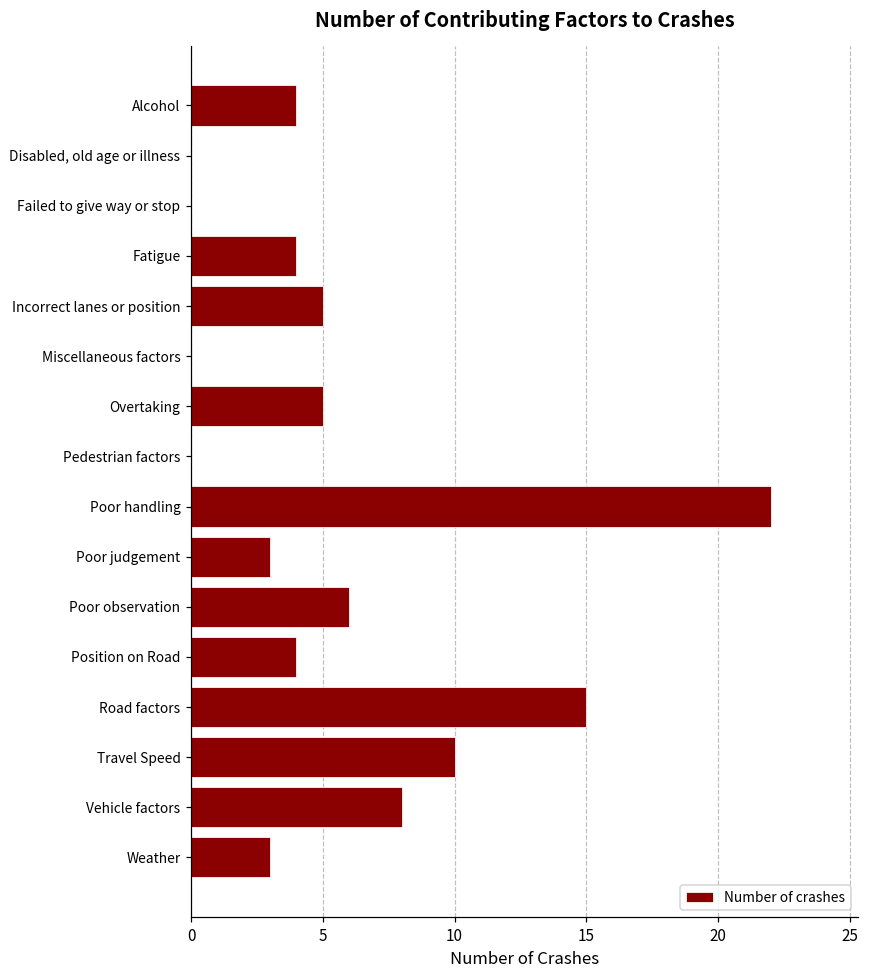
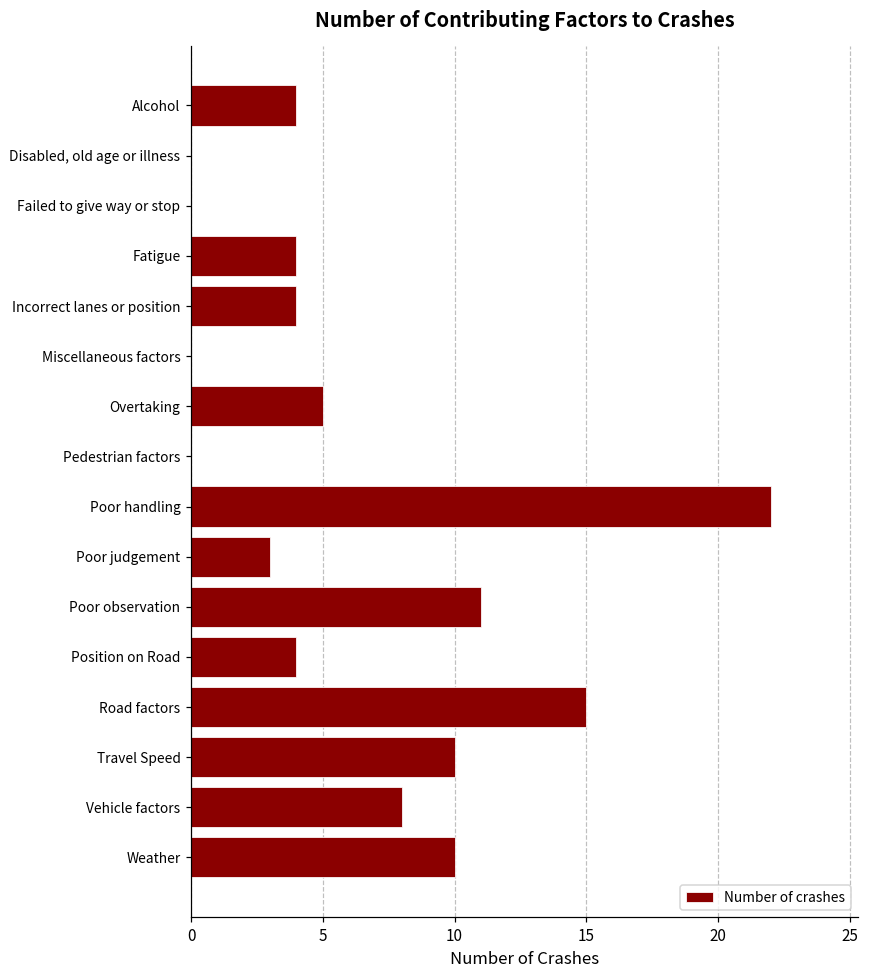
  {
    "Alcohol": 4,
    "Disabled, old age or illness": 0,
    "Failed to give way or stop": 0,
    "Fatigue": 4,
-   "Incorrect lanes or position": 5,
+   "Incorrect lanes or position": 4,
    "Miscellaneous factors": 0,
    "Overtaking": 5,
    "Pedestrian factors": 0,
    "Poor handling": 22,
    "Poor judgement": 3,
-   "Poor observation": 6,
+   "Poor observation": 11,
    "Position on Road": 4,
    "Road factors": 15,
    "Travel Speed": 10,
    "Vehicle factors": 8,
-   "Weather": 3
+   "Weather": 10
  }
